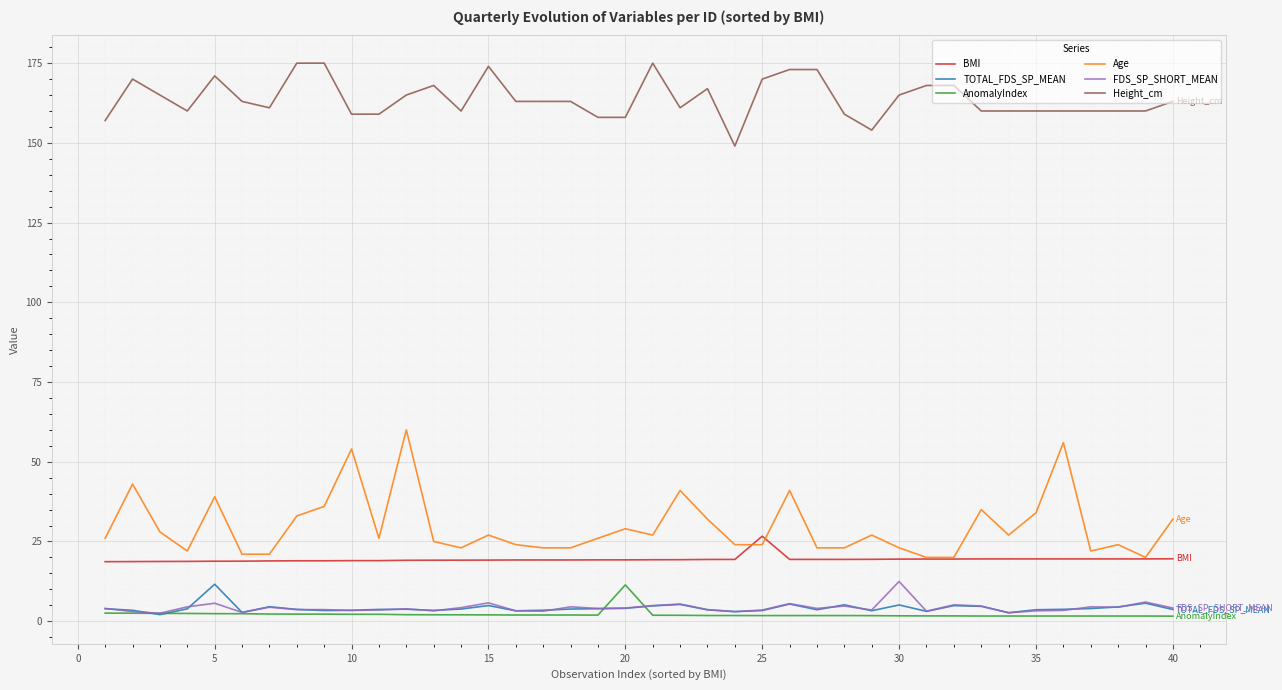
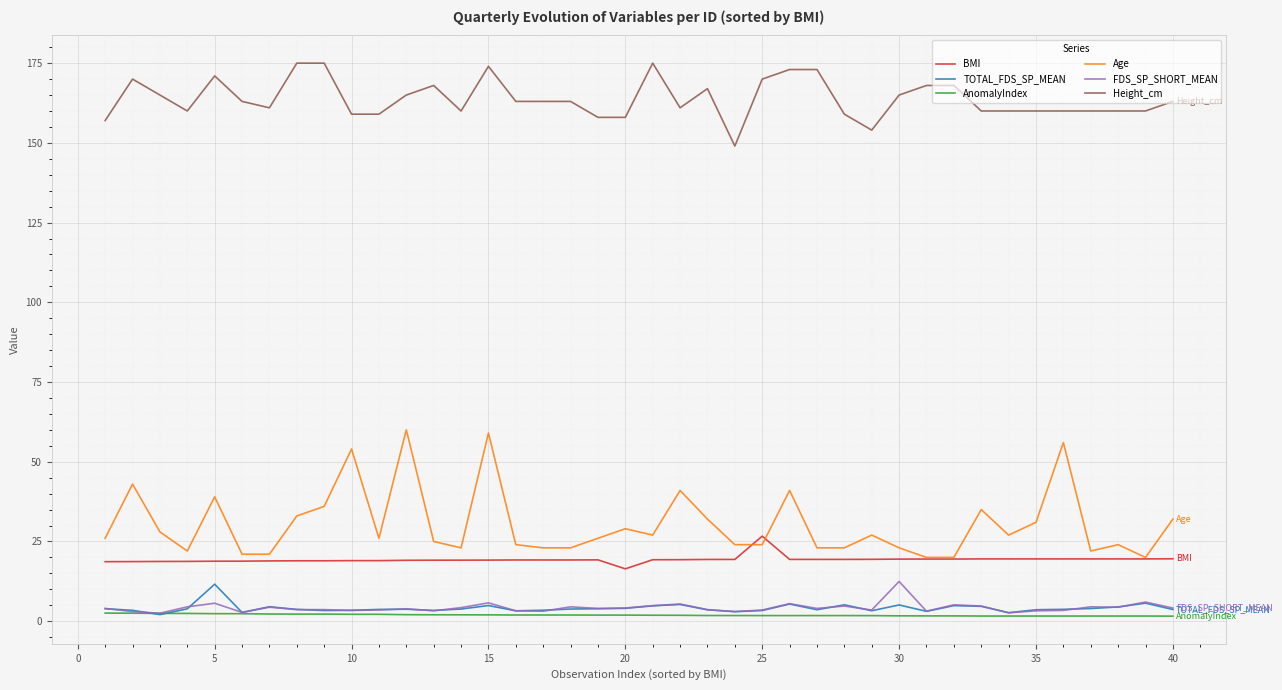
  {
    "BMI": {
      "5": 19,
      "10": 19,
      "15": 19,
-     "20": 19,
+     "20": 16,
      "25": 27,
      "30": 19,
      "35": 20,
      "40": 20
    },
    "TOTAL_FDS_SP_MEAN": {
      "5": 12,
      "15": 5,
      "30": 5
    },
    "AnomalyIndex": {
      "5": 2,
      "10": 2,
      "15": 2,
-     "20": 11,
+     "20": 2,
      "25": 2,
      "30": 2,
      "35": 2,
      "40": 2
    },
    "Age": {
      "5": 39,
      "10": 54,
-     "15": 27,
+     "15": 59,
      "20": 29,
      "25": 24,
      "30": 23,
-     "35": 34,
+     "35": 31,
      "40": 32
    },
    "FDS_SP_SHORT_MEAN": {
      "5": 6,
      "15": 6,
      "30": 12
    },
    "Height_cm": {
      "5": 171,
      "10": 159,
      "15": 174,
      "20": 158,
      "25": 170,
      "30": 165,
      "35": 160
    }
  }
